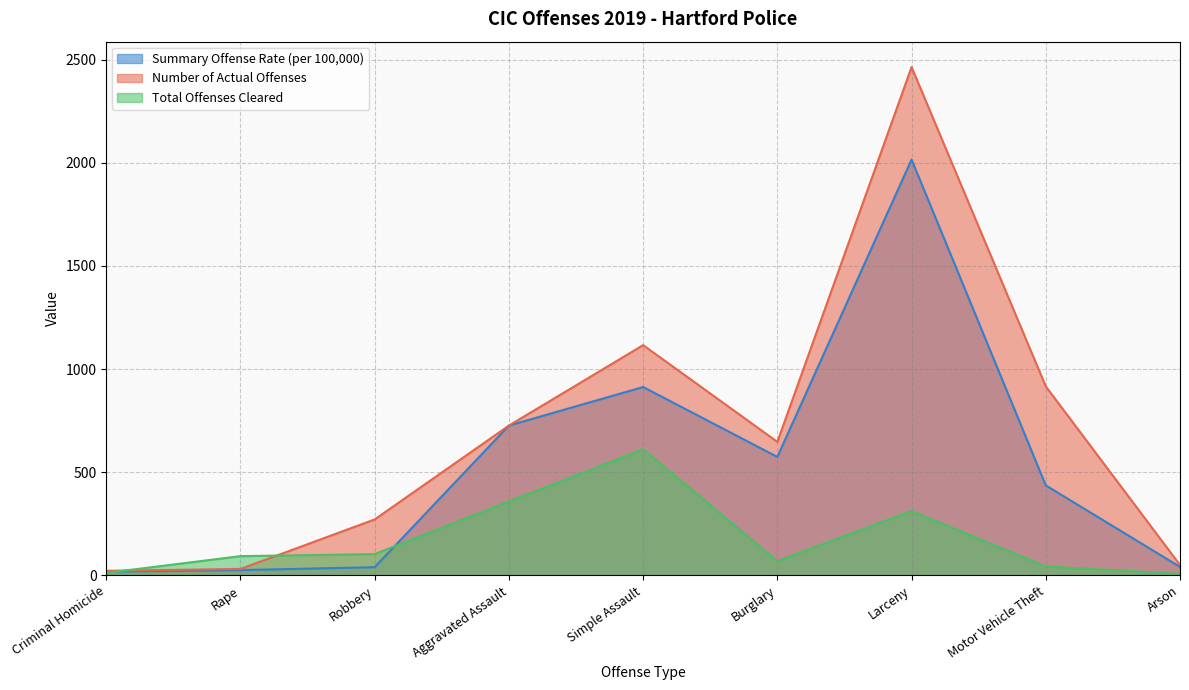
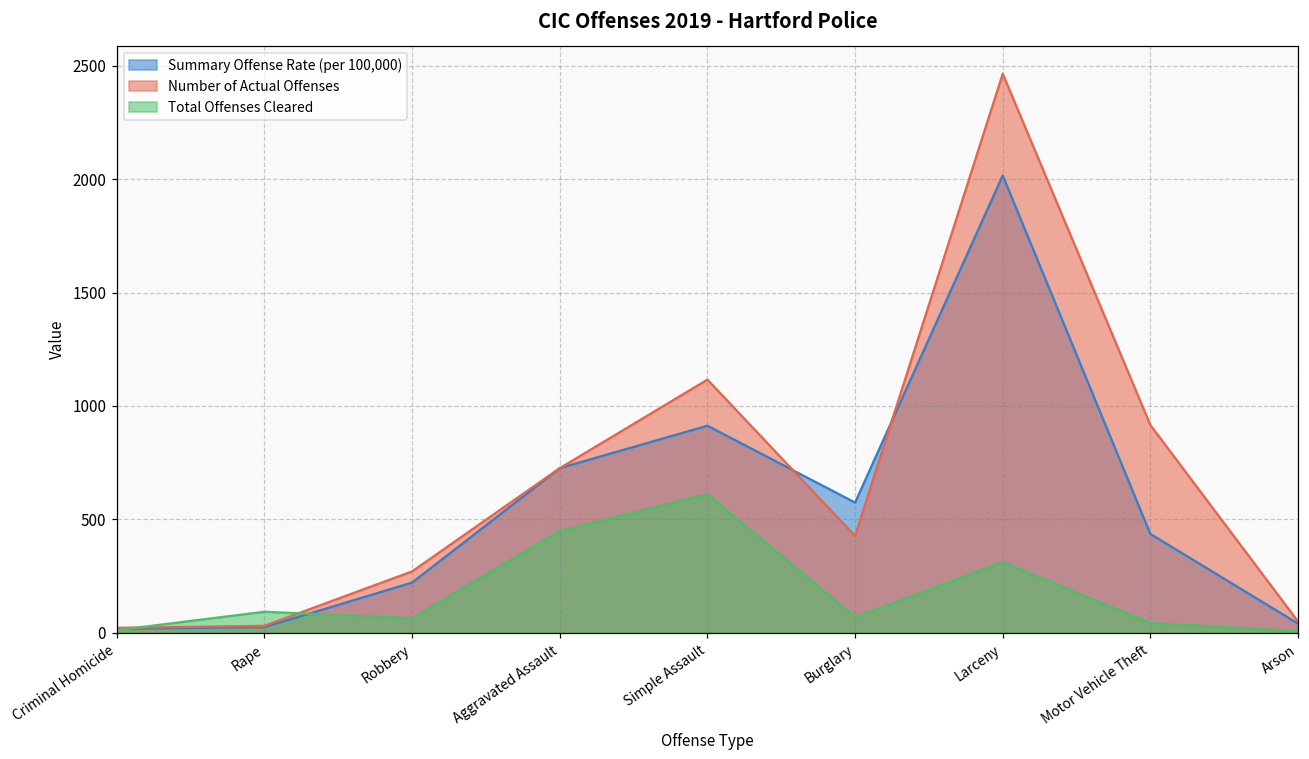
  {
    "Summary Offense Rate (per 100,000)": {
-     "Robbery": 40,
+     "Robbery": 220,
      "Simple Assault": 910,
      "Burglary": 570,
      "Larceny": 2020,
      "Motor Vehicle Theft": 440
    },
    "Number of Actual Offenses": {
      "Robbery": 270,
      "Simple Assault": 1120,
-     "Burglary": 650,
+     "Burglary": 430,
      "Larceny": 2460,
      "Motor Vehicle Theft": 920
    },
    "Total Offenses Cleared": {
      "Rape": 90,
-     "Robbery": 100,
-     "Aggravated Assault": 360,
+     "Robbery": 60,
+     "Aggravated Assault": 450,
      "Simple Assault": 610,
      "Burglary": 70,
      "Larceny": 310,
      "Motor Vehicle Theft": 40,
      "Arson": 10
    }
  }
